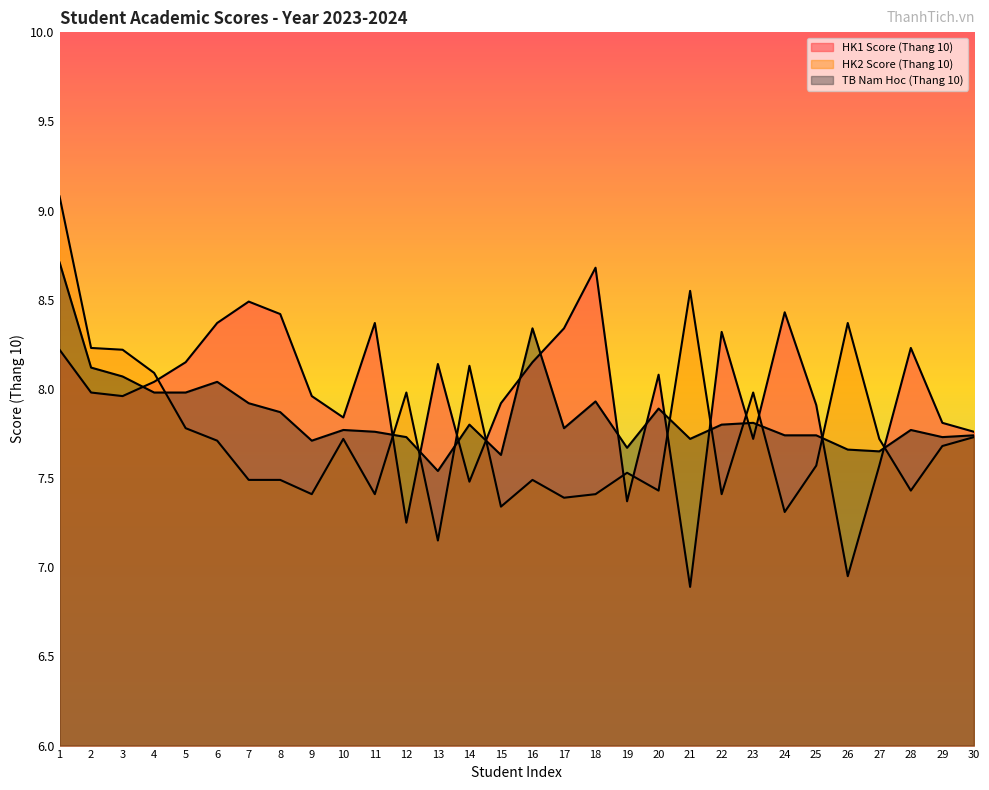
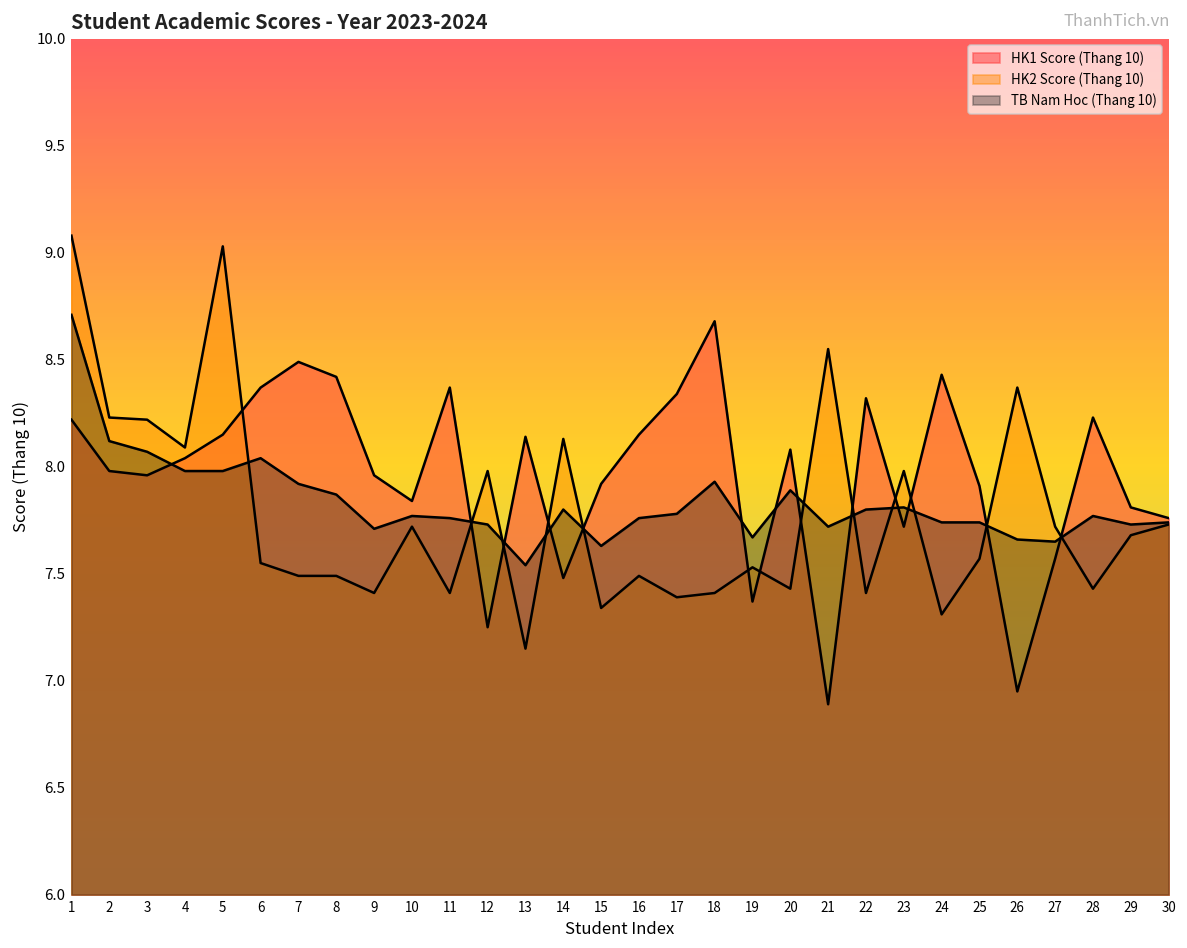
  {
    "HK1 Score (Thang 10)": {
      "1": 8.22,
      "2": 7.98,
      "3": 7.96,
      "4": 8.04,
      "5": 8.15,
      "6": 8.37,
      "7": 8.49,
      "8": 8.42,
      "9": 7.96,
      "10": 7.84,
      "11": 8.37,
      "12": 7.25,
      "13": 8.14,
      "14": 7.48,
      "15": 7.92,
      "16": 8.15,
      "17": 8.34,
      "18": 8.68,
      "19": 7.37,
      "20": 8.08,
      "21": 6.89,
      "22": 8.32,
      "23": 7.72,
      "24": 8.43,
      "25": 7.91,
      "26": 6.95,
      "27": 7.57,
      "28": 8.23,
      "29": 7.81,
      "30": 7.76
    },
    "HK2 Score (Thang 10)": {
      "1": 9.08,
      "2": 8.23,
      "3": 8.22,
      "4": 8.09,
-     "5": 7.78,
-     "6": 7.71,
+     "5": 9.03,
+     "6": 7.55,
      "7": 7.49,
      "8": 7.49,
      "9": 7.41,
      "10": 7.72,
      "11": 7.41,
      "12": 7.98,
      "13": 7.15,
      "14": 8.13,
      "15": 7.34,
      "16": 7.49,
      "17": 7.39,
      "18": 7.41,
      "19": 7.53,
      "20": 7.43,
      "21": 8.55,
      "22": 7.41,
      "23": 7.98,
      "24": 7.31,
      "25": 7.57,
      "26": 8.37,
      "27": 7.72,
      "28": 7.43,
      "29": 7.68
    },
    "TB Nam Hoc (Thang 10)": {
      "1": 8.71,
      "2": 8.12,
      "3": 8.07,
      "4": 7.98,
      "5": 7.98,
      "6": 8.04,
      "7": 7.92,
      "8": 7.87,
      "9": 7.71,
      "10": 7.77,
      "11": 7.76,
      "12": 7.73,
      "13": 7.54,
      "14": 7.80,
      "15": 7.63,
-     "16": 8.34,
+     "16": 7.76,
      "17": 7.78,
      "18": 7.93,
      "19": 7.67,
      "20": 7.89,
      "21": 7.72,
      "22": 7.80,
      "23": 7.81,
      "24": 7.74,
      "25": 7.74,
      "26": 7.66,
      "27": 7.65,
      "28": 7.77,
      "29": 7.73
    }
  }
